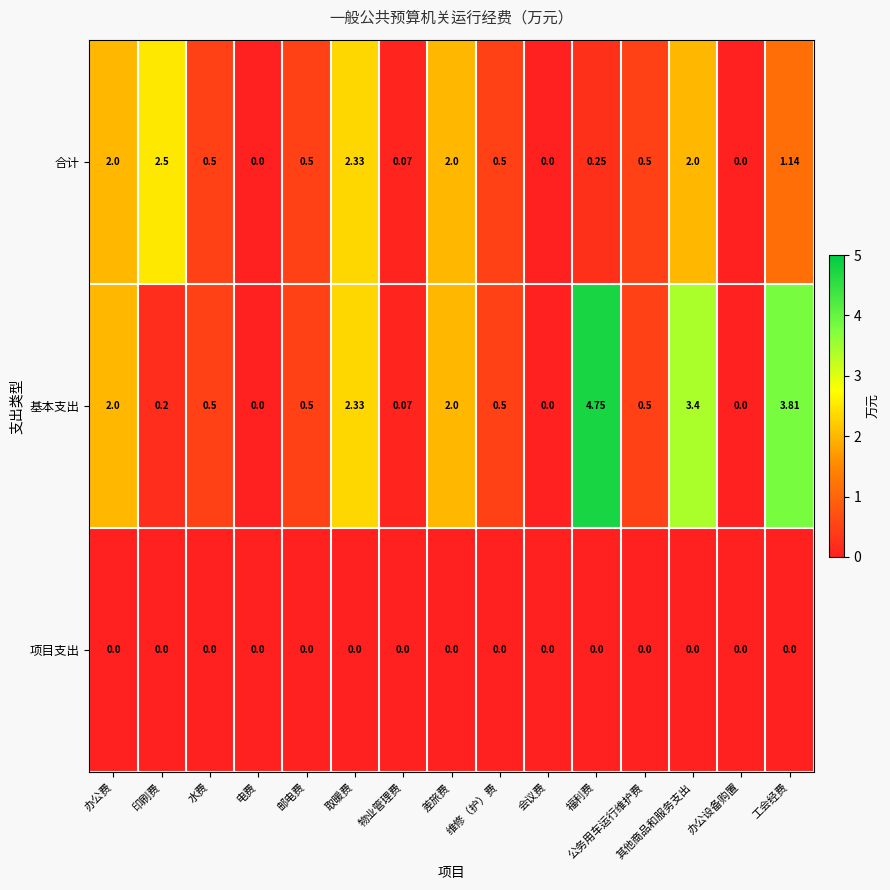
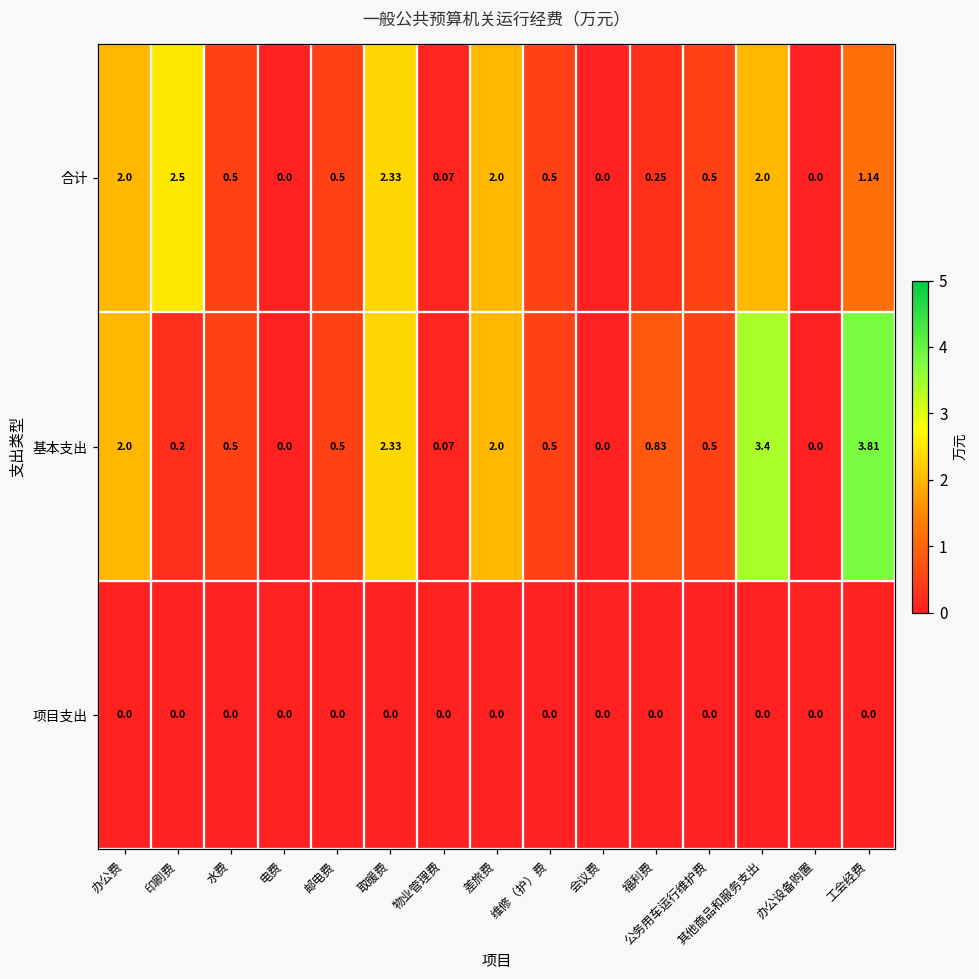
  {
    "合计": {
      "办公费": 2.0,
      "印刷费": 2.5,
      "水费": 0.5,
      "电费": 0.0,
      "邮电费": 0.5,
      "取暖费": 2.33,
      "物业管理费": 0.07,
      "差旅费": 2.0,
      "维修（护）费": 0.5,
      "会议费": 0.0,
      "福利费": 0.25,
      "公务用车运行维护费": 0.5,
      "其他商品和服务支出": 2.0,
      "办公设备购置": 0.0,
      "工会经费": 1.14
    },
    "基本支出": {
      "办公费": 2.0,
      "印刷费": 0.2,
      "水费": 0.5,
      "电费": 0.0,
      "邮电费": 0.5,
      "取暖费": 2.33,
      "物业管理费": 0.07,
      "差旅费": 2.0,
      "维修（护）费": 0.5,
      "会议费": 0.0,
-     "福利费": 4.75,
+     "福利费": 0.83,
      "公务用车运行维护费": 0.5,
      "其他商品和服务支出": 3.4,
      "办公设备购置": 0.0,
      "工会经费": 3.81
    },
    "项目支出": {
      "办公费": 0.0,
      "印刷费": 0.0,
      "水费": 0.0,
      "电费": 0.0,
      "邮电费": 0.0,
      "取暖费": 0.0,
      "物业管理费": 0.0,
      "差旅费": 0.0,
      "维修（护）费": 0.0,
      "会议费": 0.0,
      "福利费": 0.0,
      "公务用车运行维护费": 0.0,
      "其他商品和服务支出": 0.0,
      "办公设备购置": 0.0,
      "工会经费": 0.0
    }
  }
